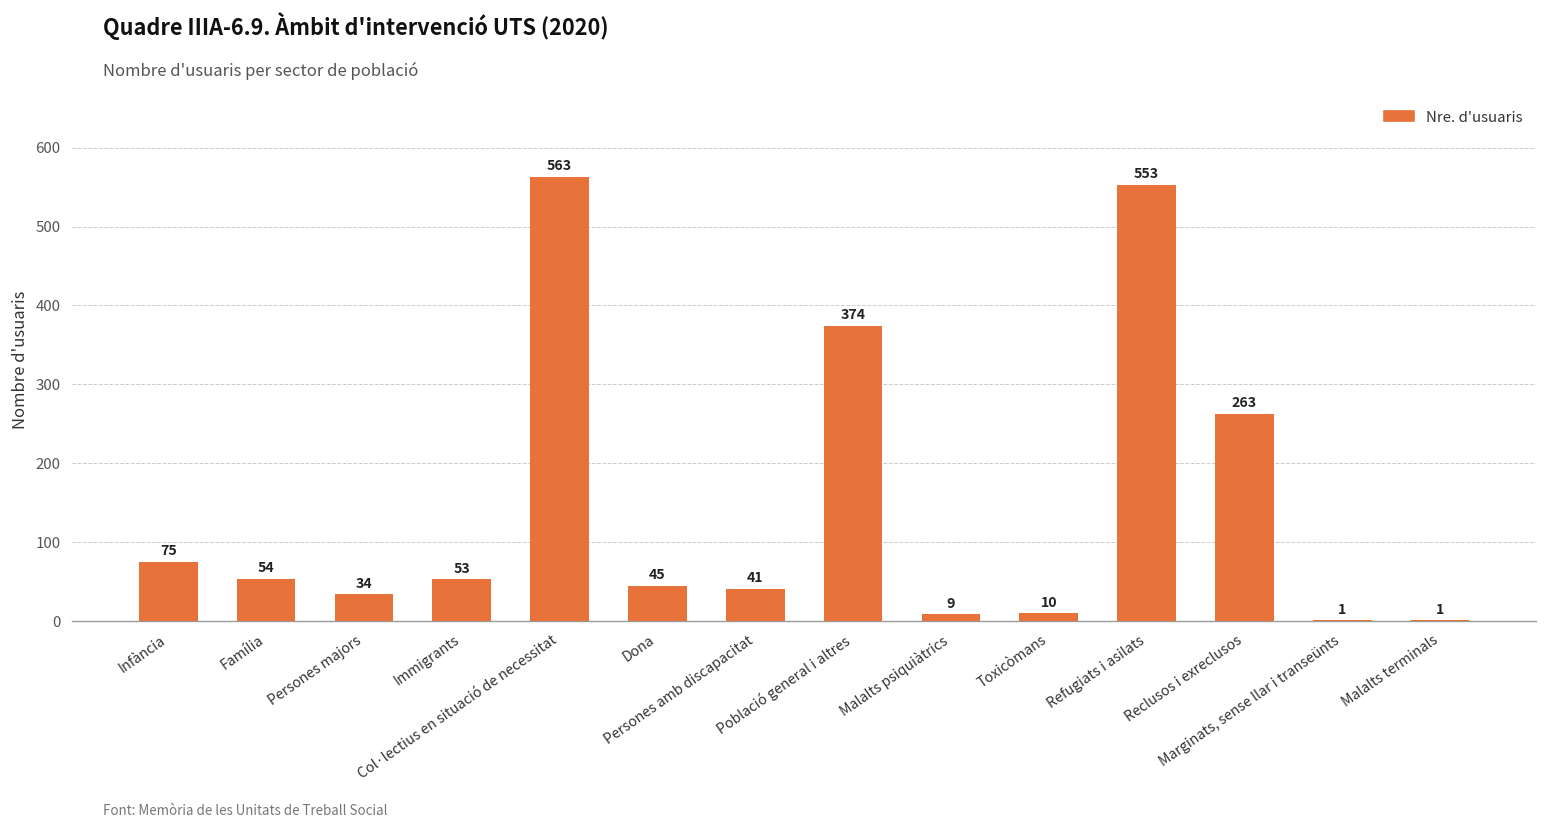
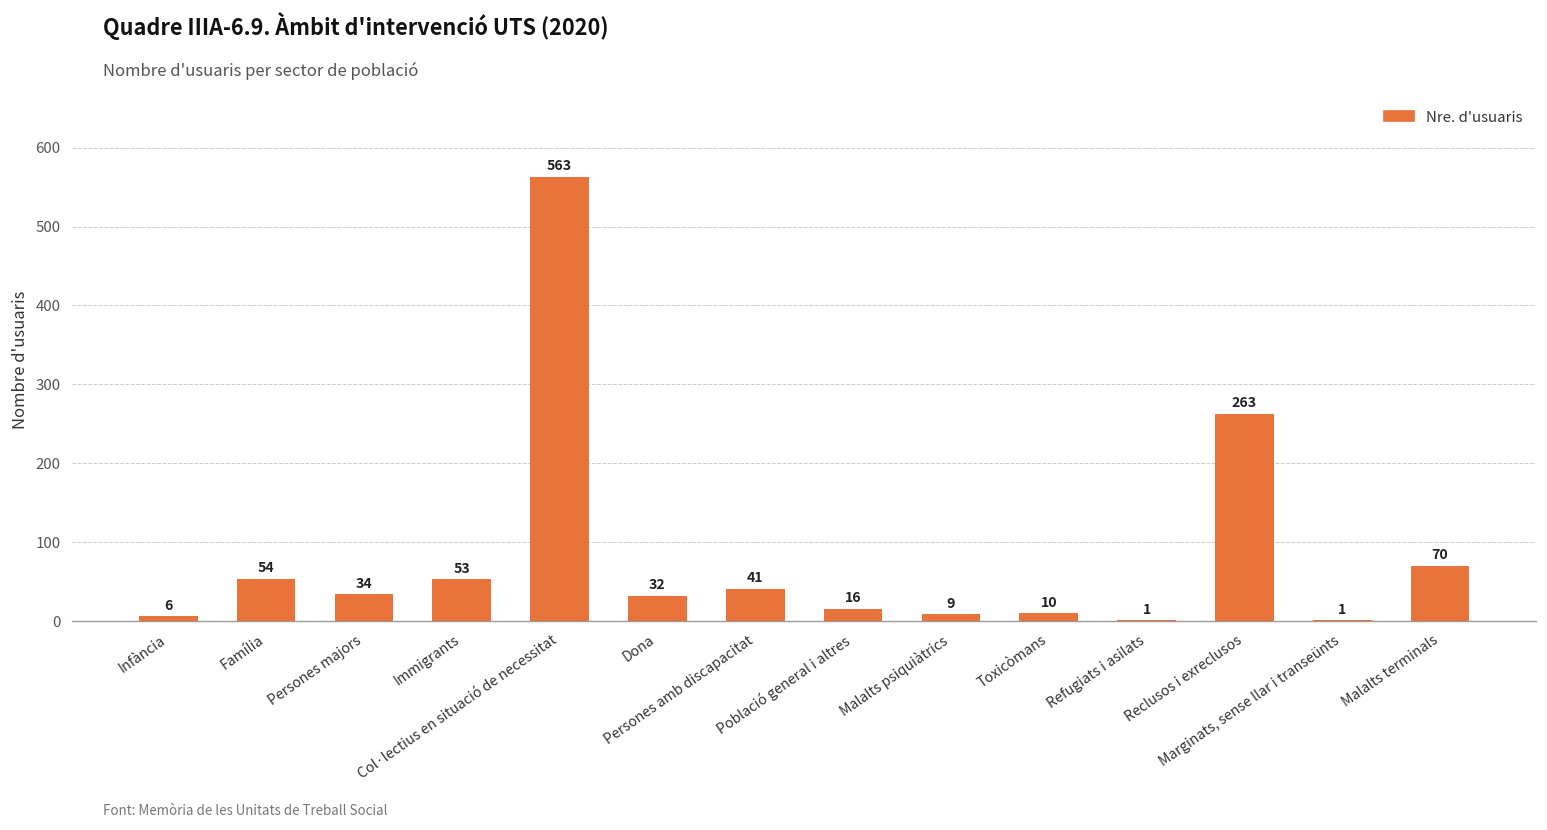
  {
-   "Infància": 75,
+   "Infància": 6,
    "Família": 54,
    "Persones majors": 34,
    "Immigrants": 53,
    "Col·lectius en situació de necessitat": 563,
-   "Dona": 45,
+   "Dona": 32,
    "Persones amb discapacitat": 41,
-   "Població general i altres": 374,
+   "Població general i altres": 16,
    "Malalts psiquiàtrics": 9,
    "Toxicòmans": 10,
-   "Refugiats i asilats": 553,
+   "Refugiats i asilats": 1,
    "Reclusos i exreclusos": 263,
    "Marginats, sense llar i transeünts": 1,
-   "Malalts terminals": 1
+   "Malalts terminals": 70
  }
